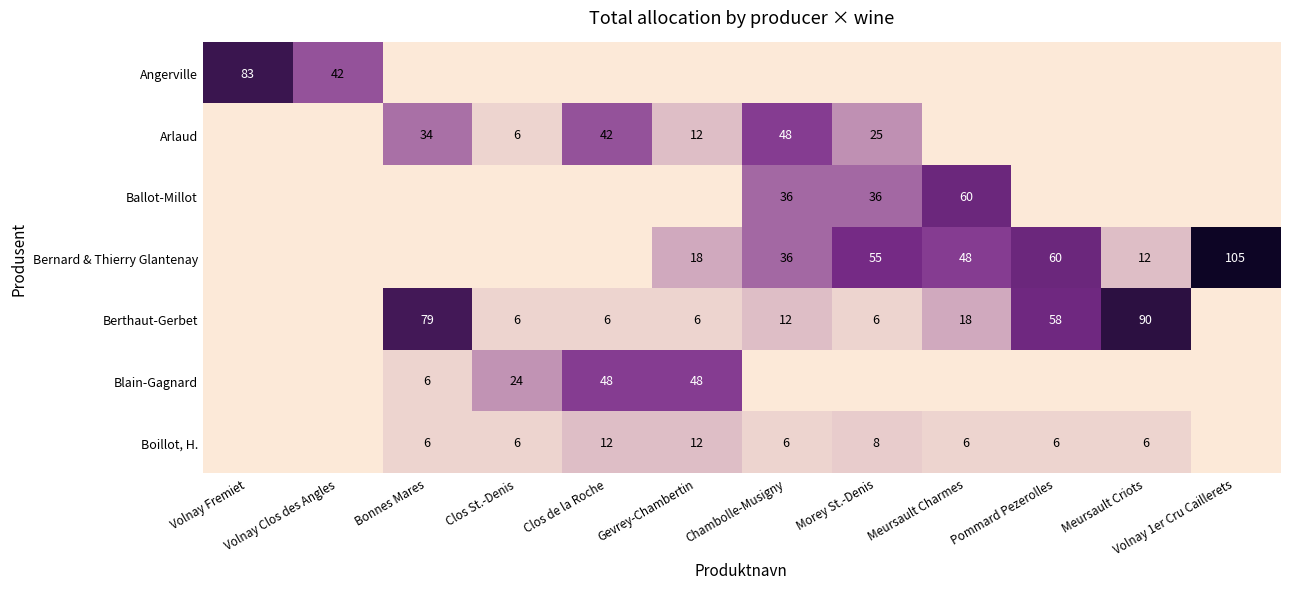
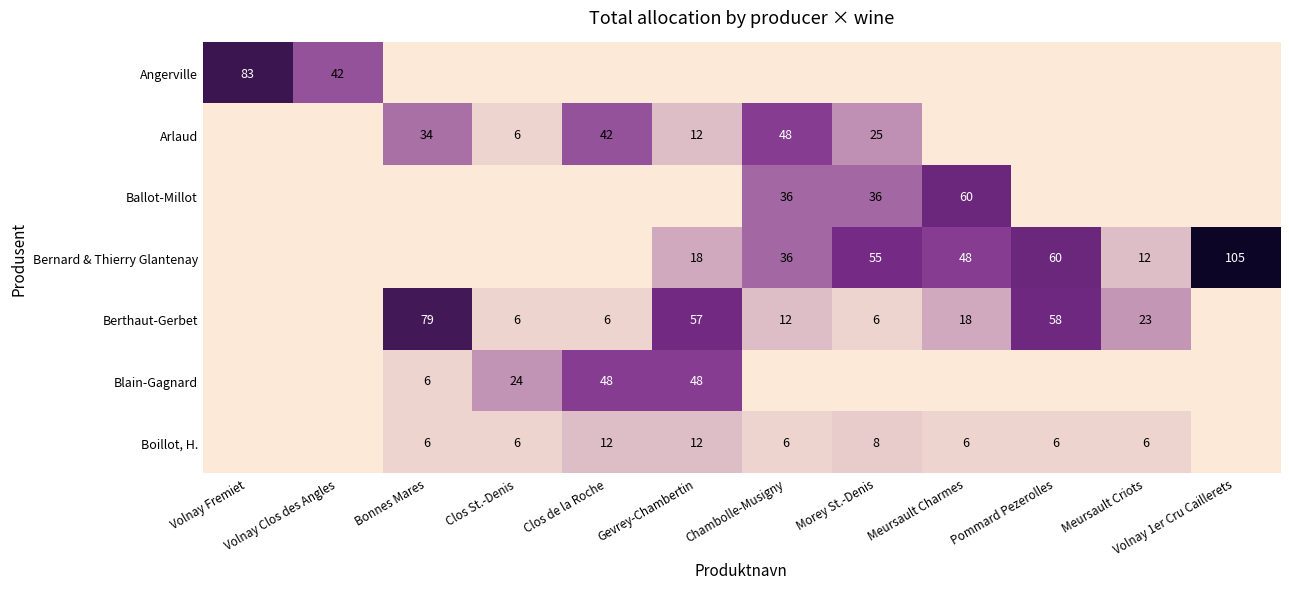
  {
    "Angerville": {
      "Volnay Fremiet": 83,
      "Volnay Clos des Angles": 42
    },
    "Arlaud": {
      "Bonnes Mares": 34,
      "Clos St.-Denis": 6,
      "Clos de la Roche": 42,
      "Gevrey-Chambertin": 12,
      "Chambolle-Musigny": 48,
      "Morey St.-Denis": 25
    },
    "Ballot-Millot": {
      "Chambolle-Musigny": 36,
      "Morey St.-Denis": 36,
      "Meursault Charmes": 60
    },
    "Bernard & Thierry Glantenay": {
      "Gevrey-Chambertin": 18,
      "Chambolle-Musigny": 36,
      "Morey St.-Denis": 55,
      "Meursault Charmes": 48,
      "Pommard Pezerolles": 60,
      "Meursault Criots": 12,
      "Volnay 1er Cru Caillerets": 105
    },
    "Berthaut-Gerbet": {
      "Bonnes Mares": 79,
      "Clos St.-Denis": 6,
      "Clos de la Roche": 6,
-     "Gevrey-Chambertin": 6,
+     "Gevrey-Chambertin": 57,
      "Chambolle-Musigny": 12,
      "Morey St.-Denis": 6,
      "Meursault Charmes": 18,
      "Pommard Pezerolles": 58,
-     "Meursault Criots": 90
+     "Meursault Criots": 23
    },
    "Blain-Gagnard": {
      "Bonnes Mares": 6,
      "Clos St.-Denis": 24,
      "Clos de la Roche": 48,
      "Gevrey-Chambertin": 48
    },
    "Boillot, H.": {
      "Bonnes Mares": 6,
      "Clos St.-Denis": 6,
      "Clos de la Roche": 12,
      "Gevrey-Chambertin": 12,
      "Chambolle-Musigny": 6,
      "Morey St.-Denis": 8,
      "Meursault Charmes": 6,
      "Pommard Pezerolles": 6,
      "Meursault Criots": 6
    }
  }
